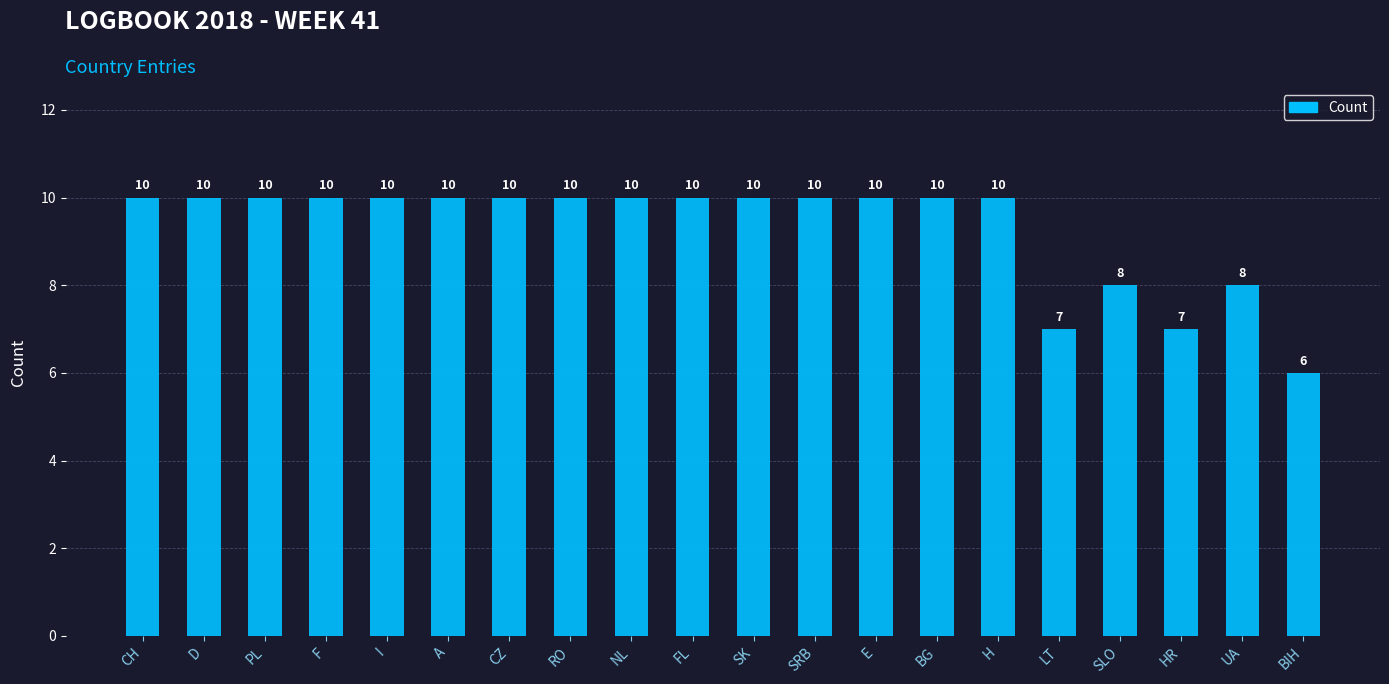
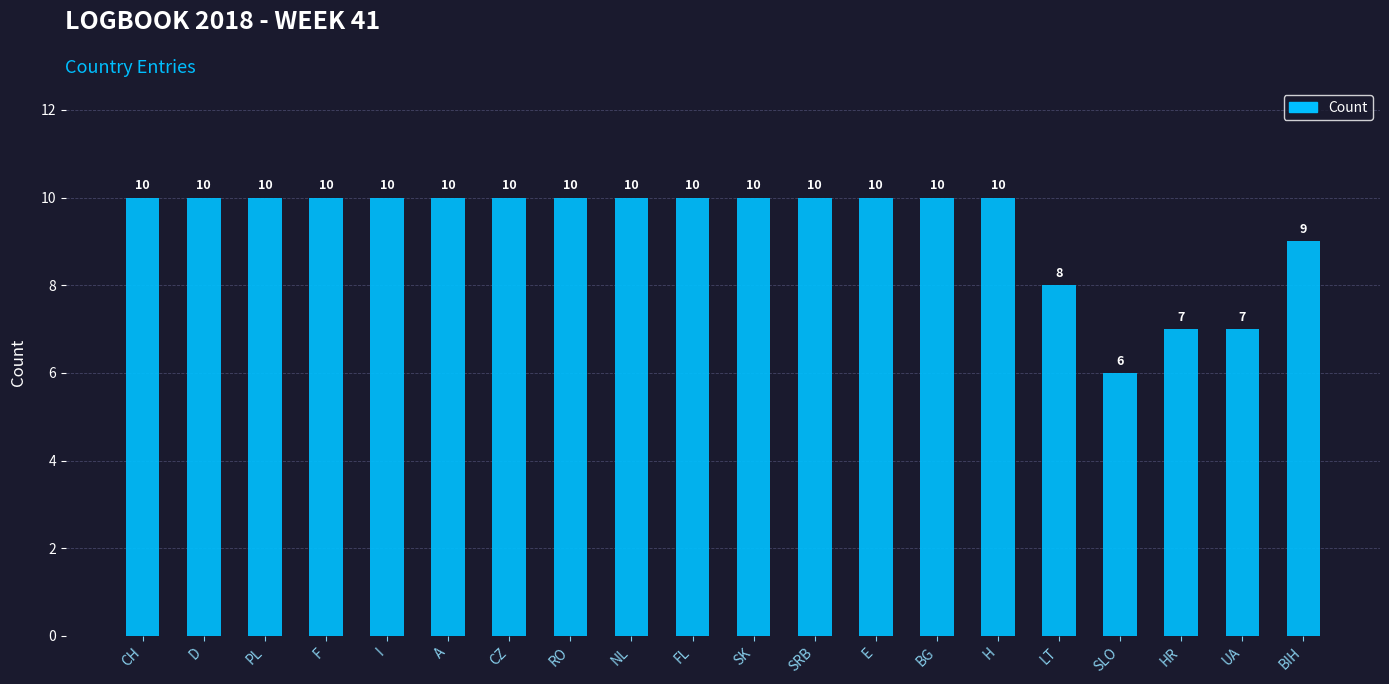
  {
    "CH": 10,
    "D": 10,
    "PL": 10,
    "F": 10,
    "I": 10,
    "A": 10,
    "CZ": 10,
    "RO": 10,
    "NL": 10,
    "FL": 10,
    "SK": 10,
    "SRB": 10,
    "E": 10,
    "BG": 10,
    "H": 10,
-   "LT": 7,
-   "SLO": 8,
+   "LT": 8,
+   "SLO": 6,
    "HR": 7,
-   "UA": 8,
-   "BIH": 6
+   "UA": 7,
+   "BIH": 9
  }
